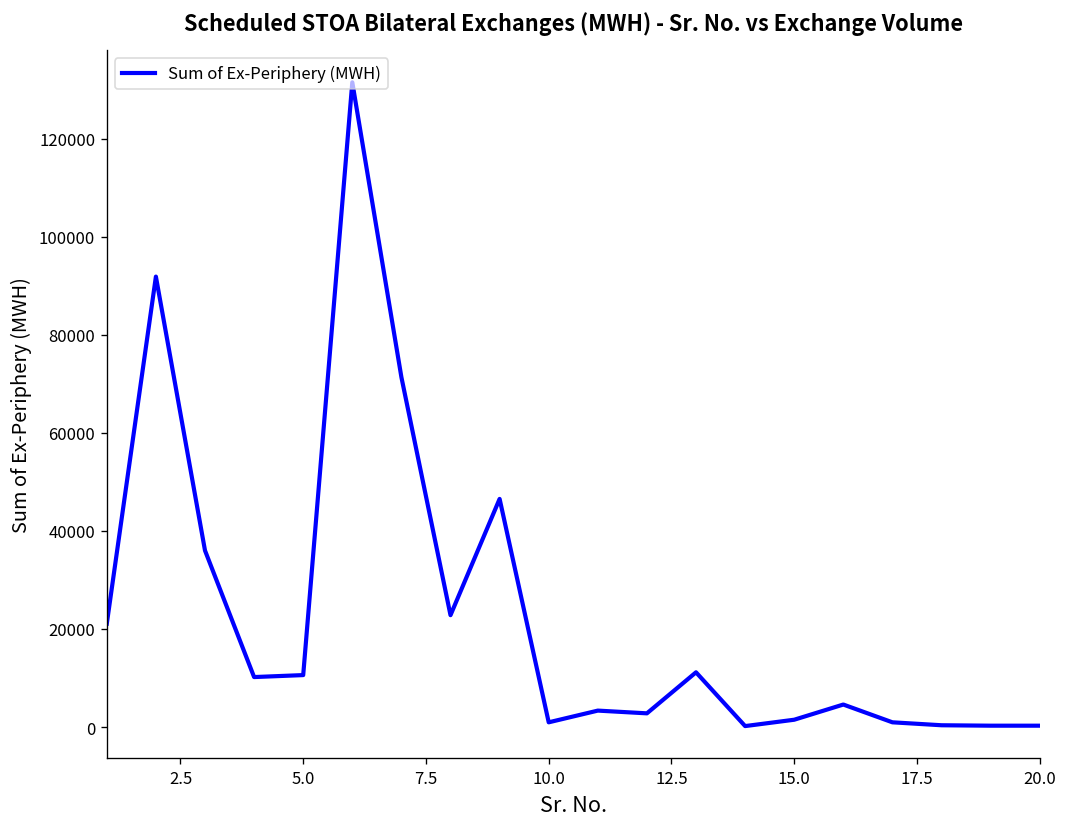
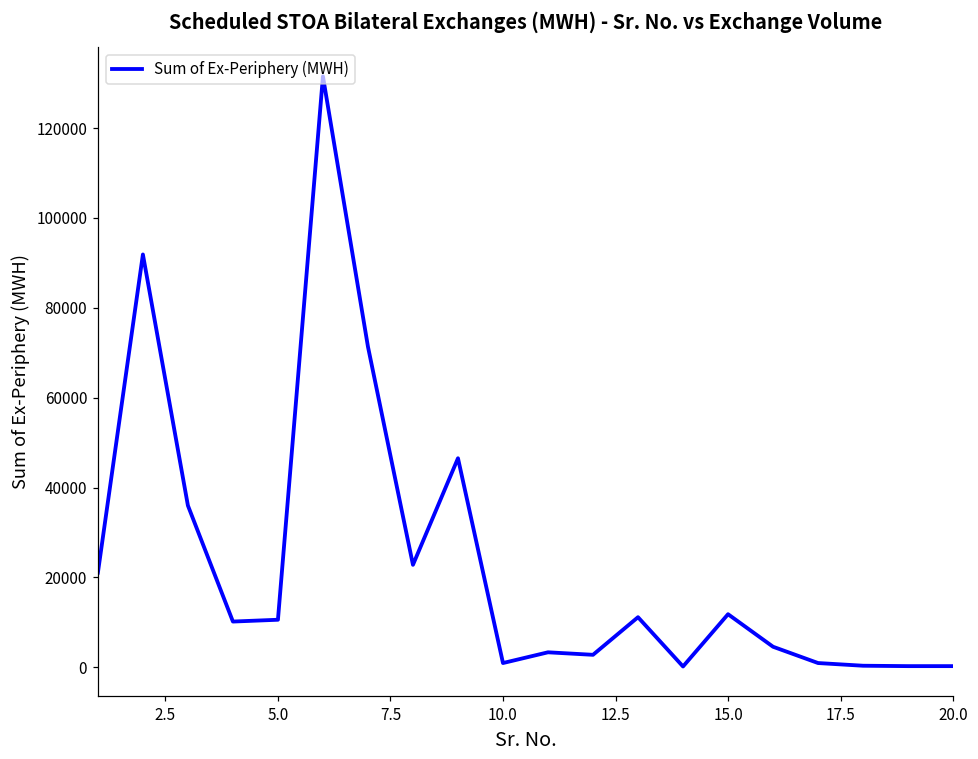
  {
    "5.0": 11000,
    "10.0": 1000,
-   "15.0": 1000,
+   "15.0": 12000,
    "20.0": 0
  }
